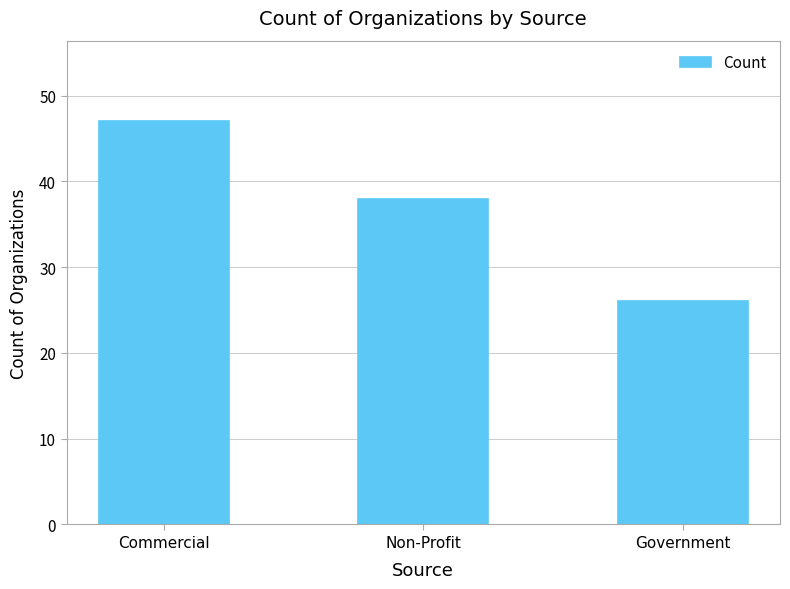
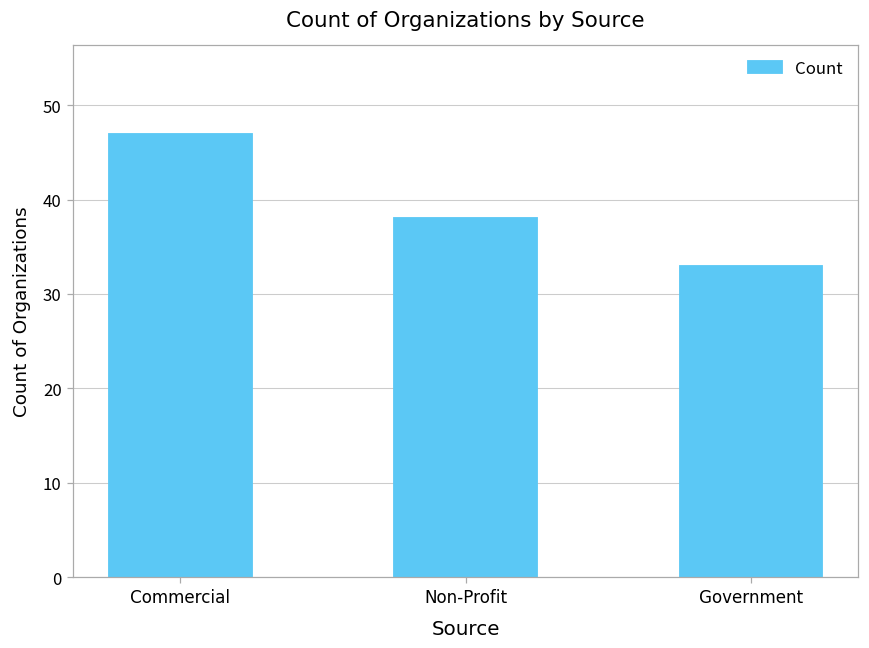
  {
    "Commercial": 47,
    "Non-Profit": 38,
-   "Government": 26
+   "Government": 33
  }
